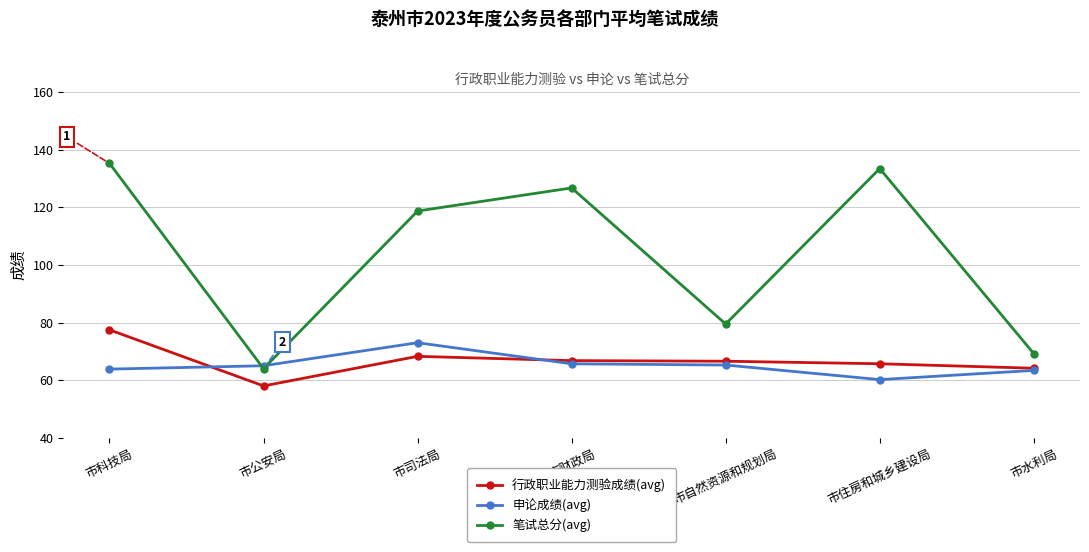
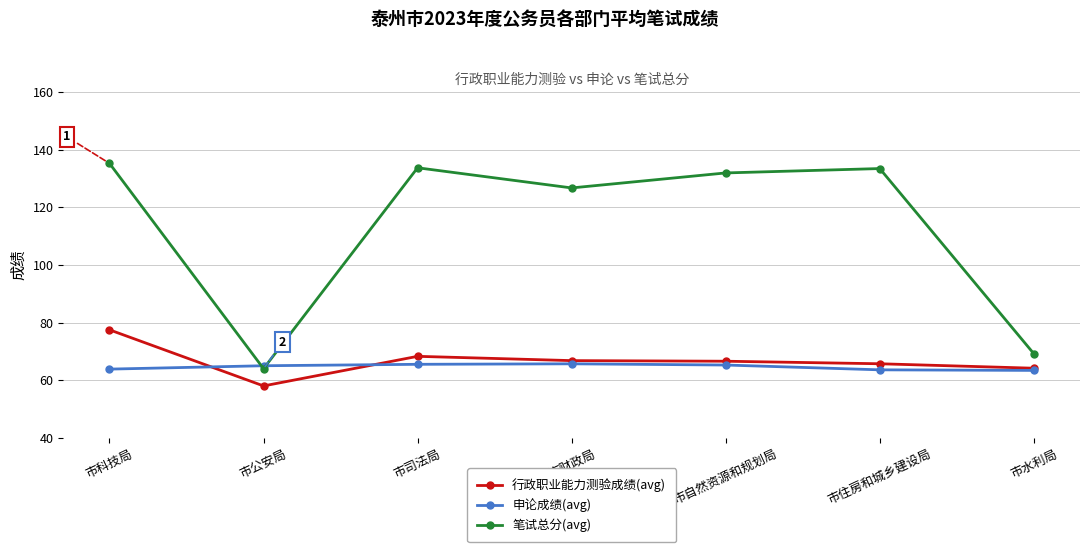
  {
    "行政职业能力测验成绩(avg)": {
      "市科技局": 77,
      "市公安局": 58,
      "市司法局": 68,
      "市财政局": 67,
      "市自然资源和规划局": 67,
      "市住房和城乡建设局": 66
    },
    "申论成绩(avg)": {
      "市科技局": 64,
-     "市司法局": 73,
+     "市司法局": 66,
      "市财政局": 66,
      "市自然资源和规划局": 65,
-     "市住房和城乡建设局": 60
+     "市住房和城乡建设局": 64
    },
    "笔试总分(avg)": {
      "市公安局": 64,
-     "市司法局": 119,
+     "市司法局": 134,
      "市财政局": 127,
-     "市自然资源和规划局": 79,
+     "市自然资源和规划局": 132,
      "市住房和城乡建设局": 134,
      "市水利局": 69
    }
  }
